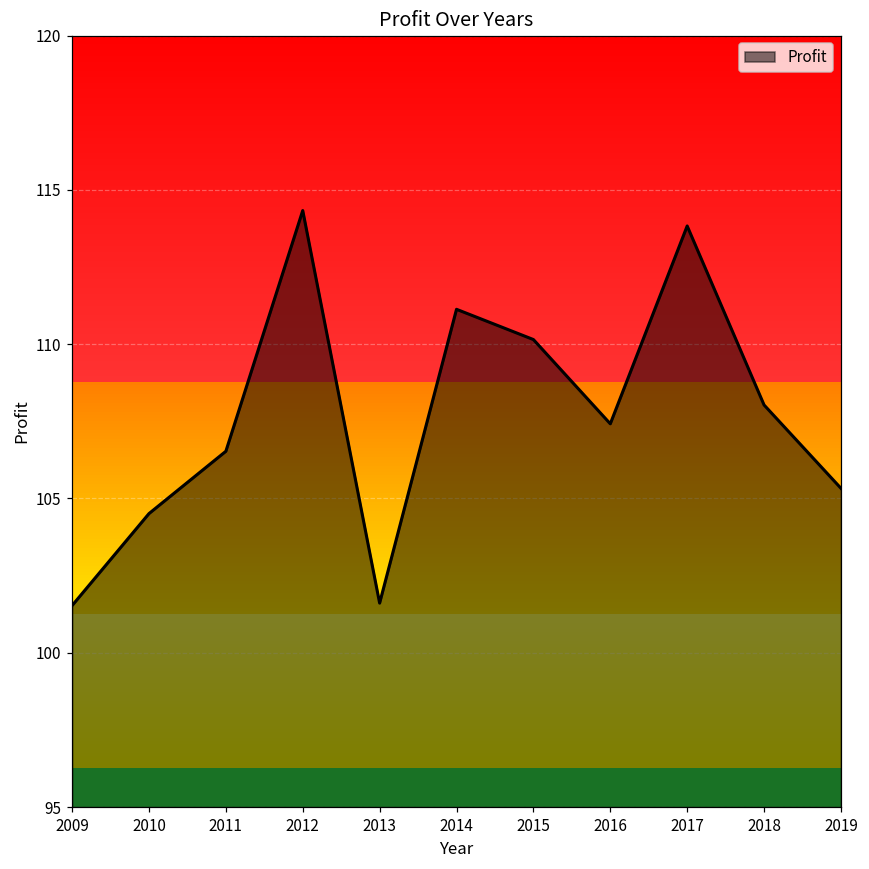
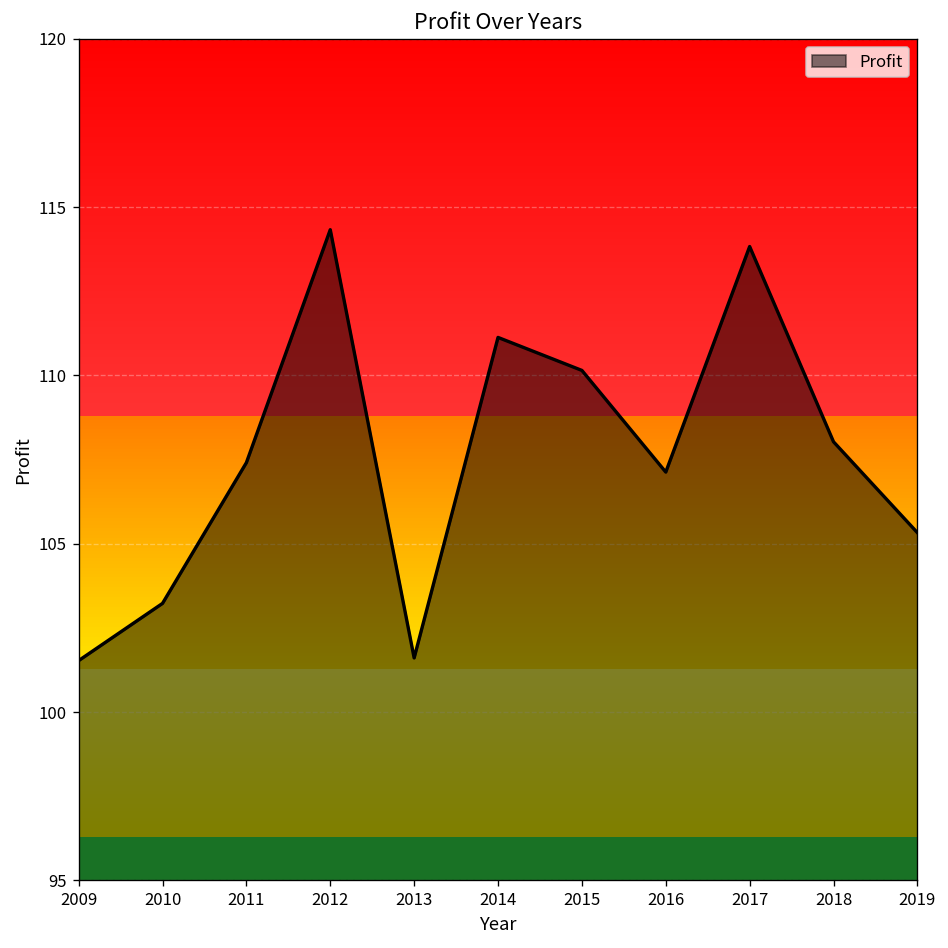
  {
    "2009": 101.5,
-   "2010": 104.5,
-   "2011": 106.5,
+   "2010": 103.2,
+   "2011": 107.4,
    "2012": 114.3,
    "2013": 101.6,
    "2014": 111.1,
    "2015": 110.2,
-   "2016": 107.4,
+   "2016": 107.1,
    "2017": 113.8,
    "2018": 108.0,
    "2019": 105.3
  }
